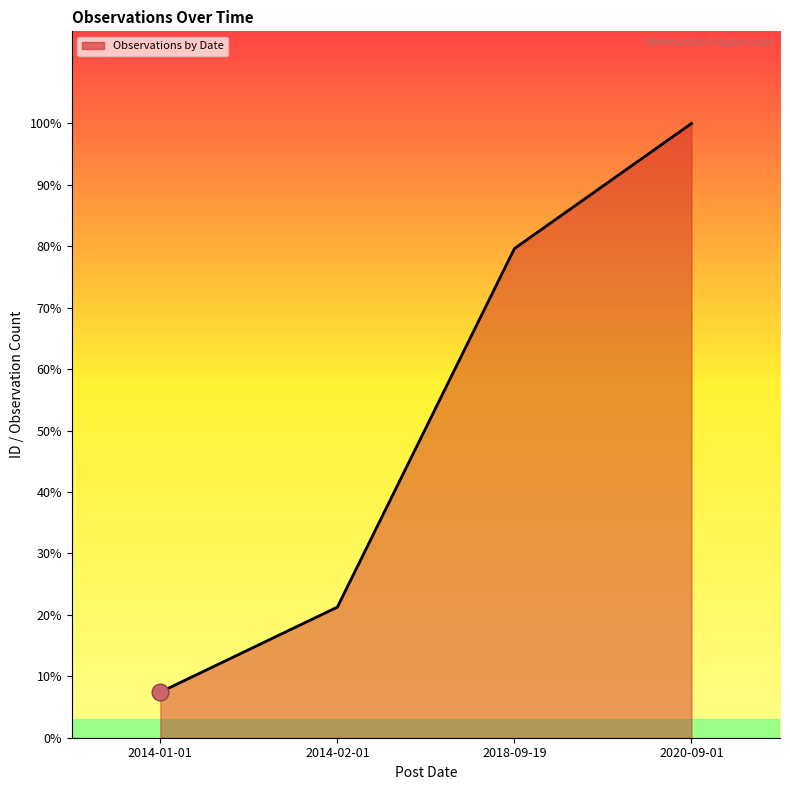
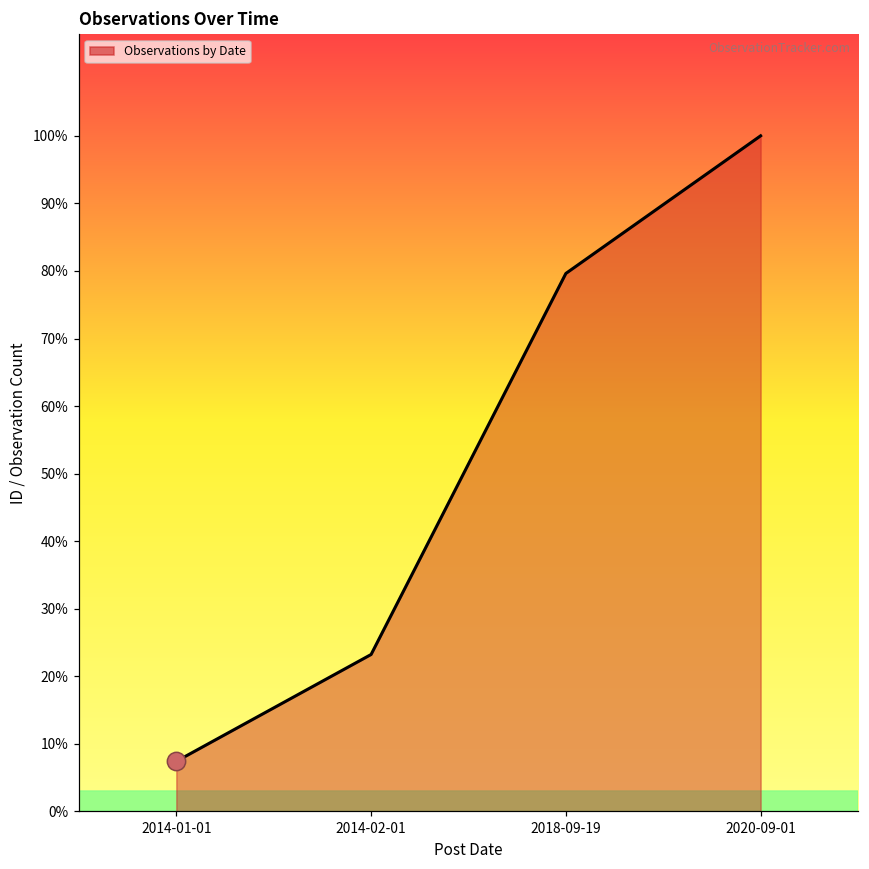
  {
    "Observations by Date": {
-     "2014-02-01": "21%",
+     "2014-02-01": "23%",
      "2018-09-19": "80%",
      "2020-09-01": "100%"
    }
  }
